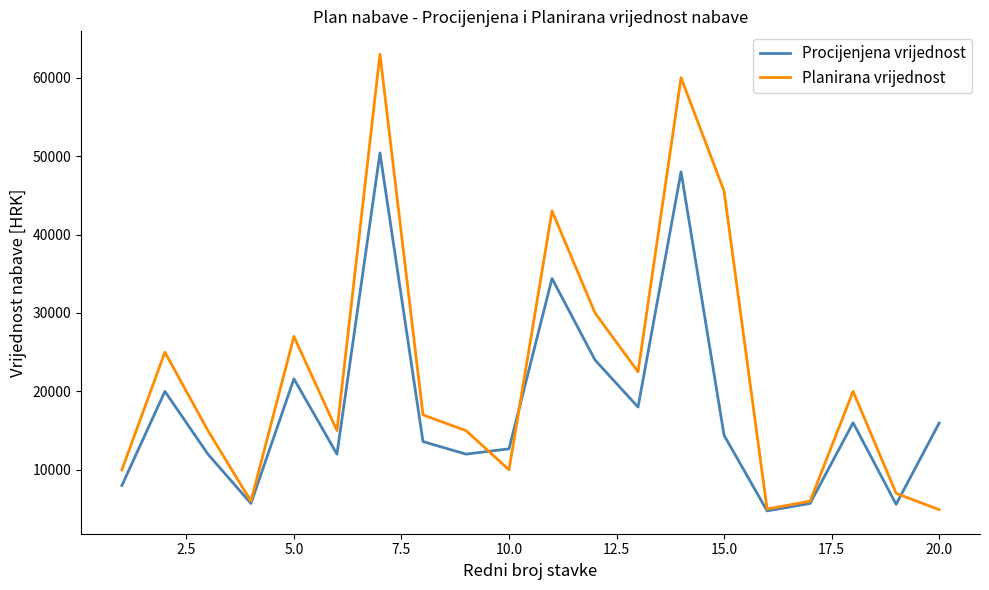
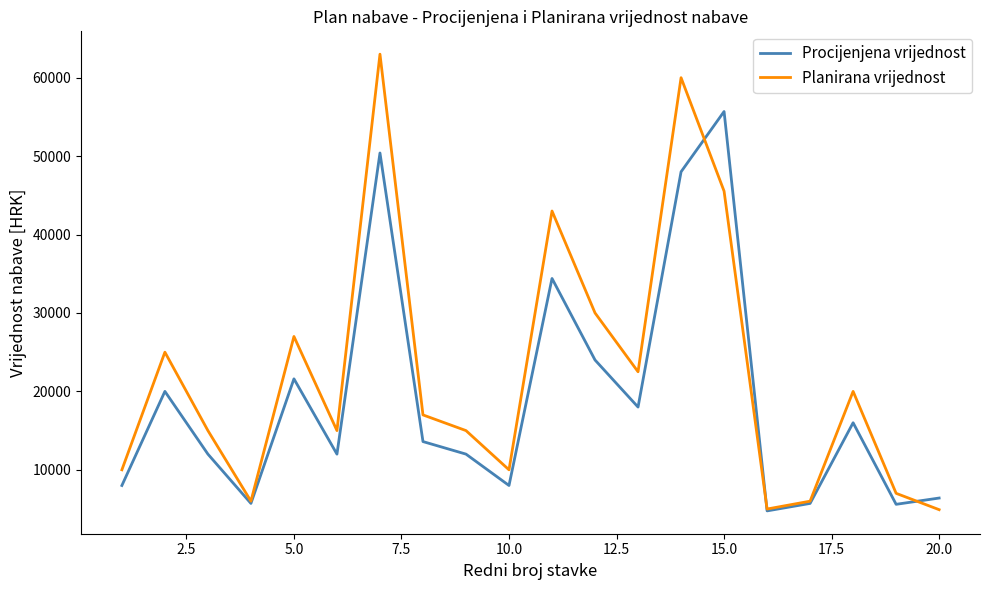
  {
    "Procijenjena vrijednost": {
      "5.0": 22000,
-     "10.0": 13000,
-     "15.0": 14000,
-     "20.0": 16000
+     "10.0": 8000,
+     "15.0": 56000,
+     "20.0": 6000
    },
    "Planirana vrijednost": {
      "5.0": 27000,
      "10.0": 10000,
      "15.0": 46000,
      "20.0": 5000
    }
  }
